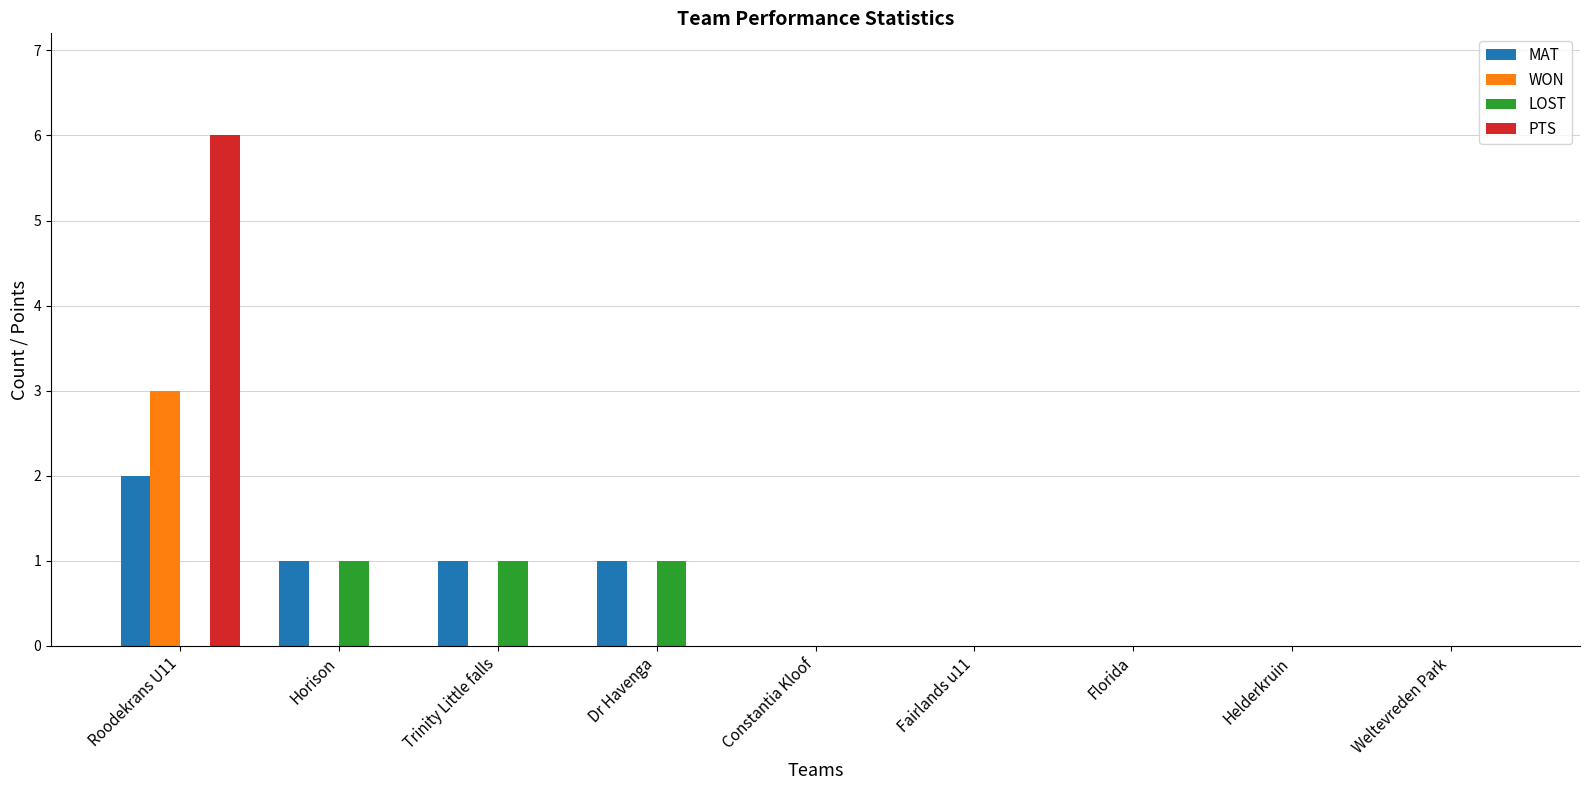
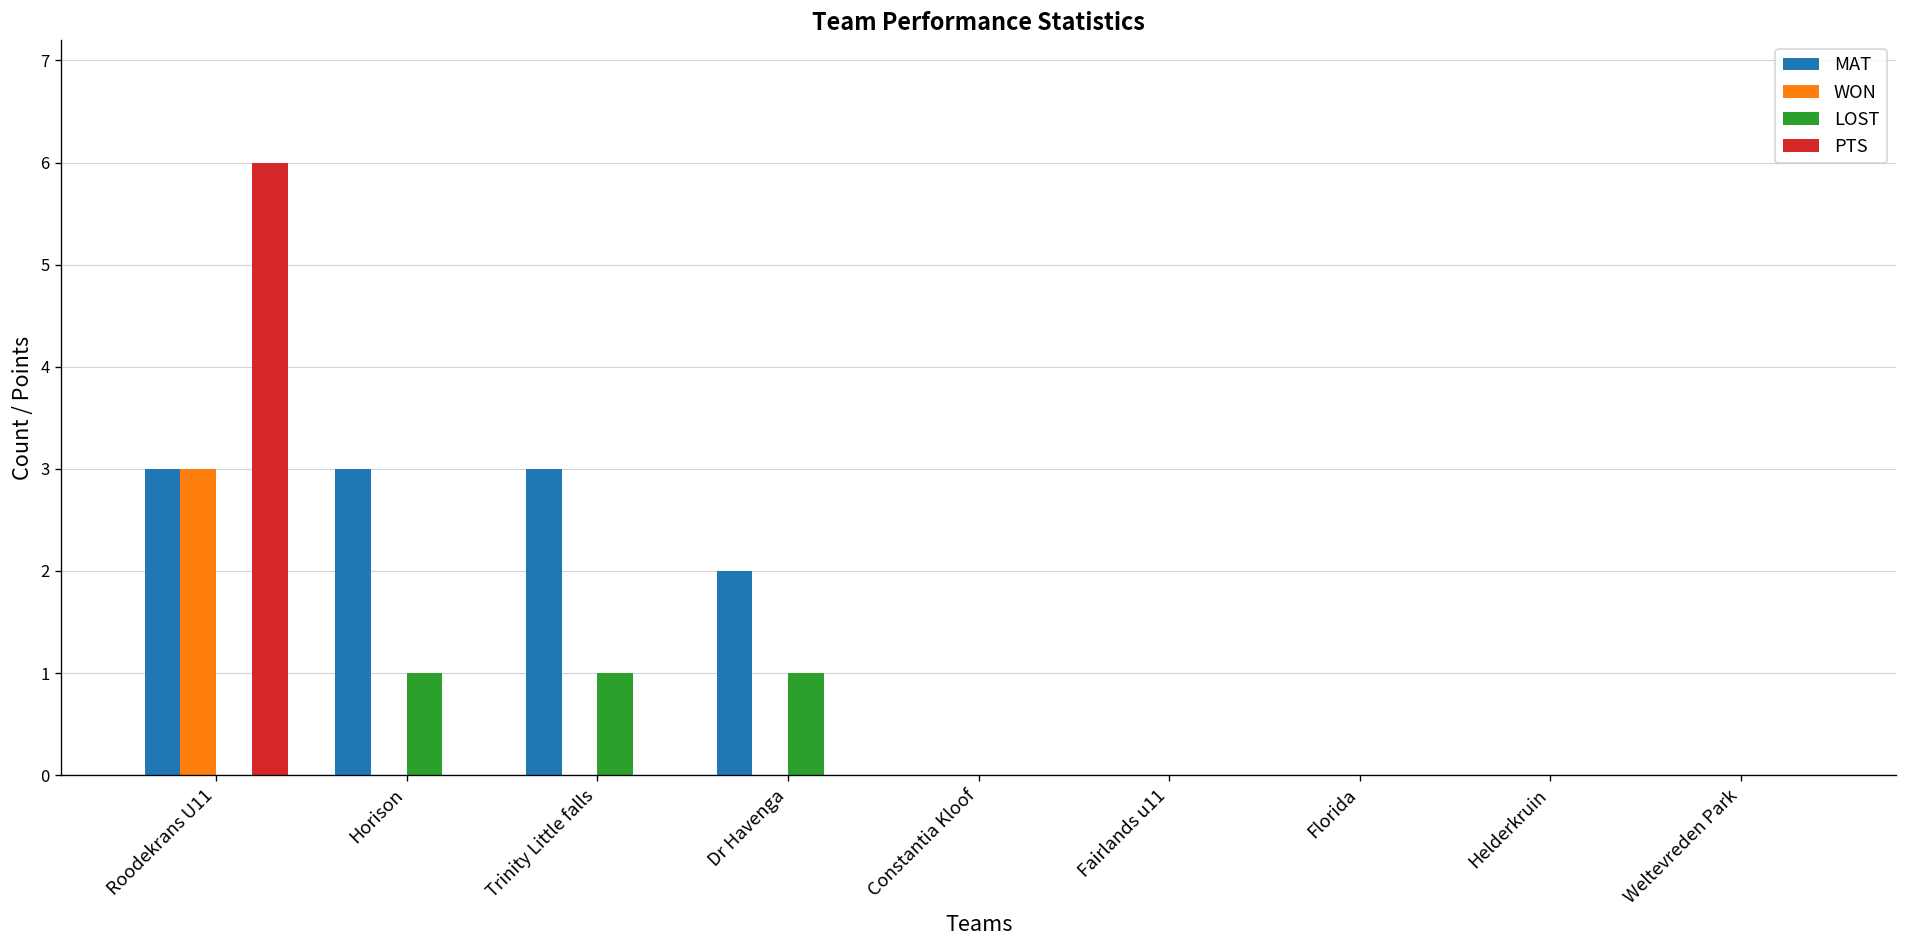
  {
    "MAT": {
-     "Roodekrans U11": 2,
-     "Horison": 1,
-     "Trinity Little falls": 1,
-     "Dr Havenga": 1,
+     "Roodekrans U11": 3,
+     "Horison": 3,
+     "Trinity Little falls": 3,
+     "Dr Havenga": 2,
      "Constantia Kloof": 0,
      "Fairlands u11": 0,
      "Florida": 0,
      "Helderkruin": 0,
      "Weltevreden Park": 0
    },
    "WON": {
      "Roodekrans U11": 3,
      "Horison": 0,
      "Trinity Little falls": 0,
      "Dr Havenga": 0,
      "Constantia Kloof": 0,
      "Fairlands u11": 0,
      "Florida": 0,
      "Helderkruin": 0,
      "Weltevreden Park": 0
    },
    "LOST": {
      "Roodekrans U11": 0,
      "Horison": 1,
      "Trinity Little falls": 1,
      "Dr Havenga": 1,
      "Constantia Kloof": 0,
      "Fairlands u11": 0,
      "Florida": 0,
      "Helderkruin": 0,
      "Weltevreden Park": 0
    },
    "PTS": {
      "Roodekrans U11": 6,
      "Horison": 0,
      "Trinity Little falls": 0,
      "Dr Havenga": 0,
      "Constantia Kloof": 0,
      "Fairlands u11": 0,
      "Florida": 0,
      "Helderkruin": 0,
      "Weltevreden Park": 0
    }
  }
